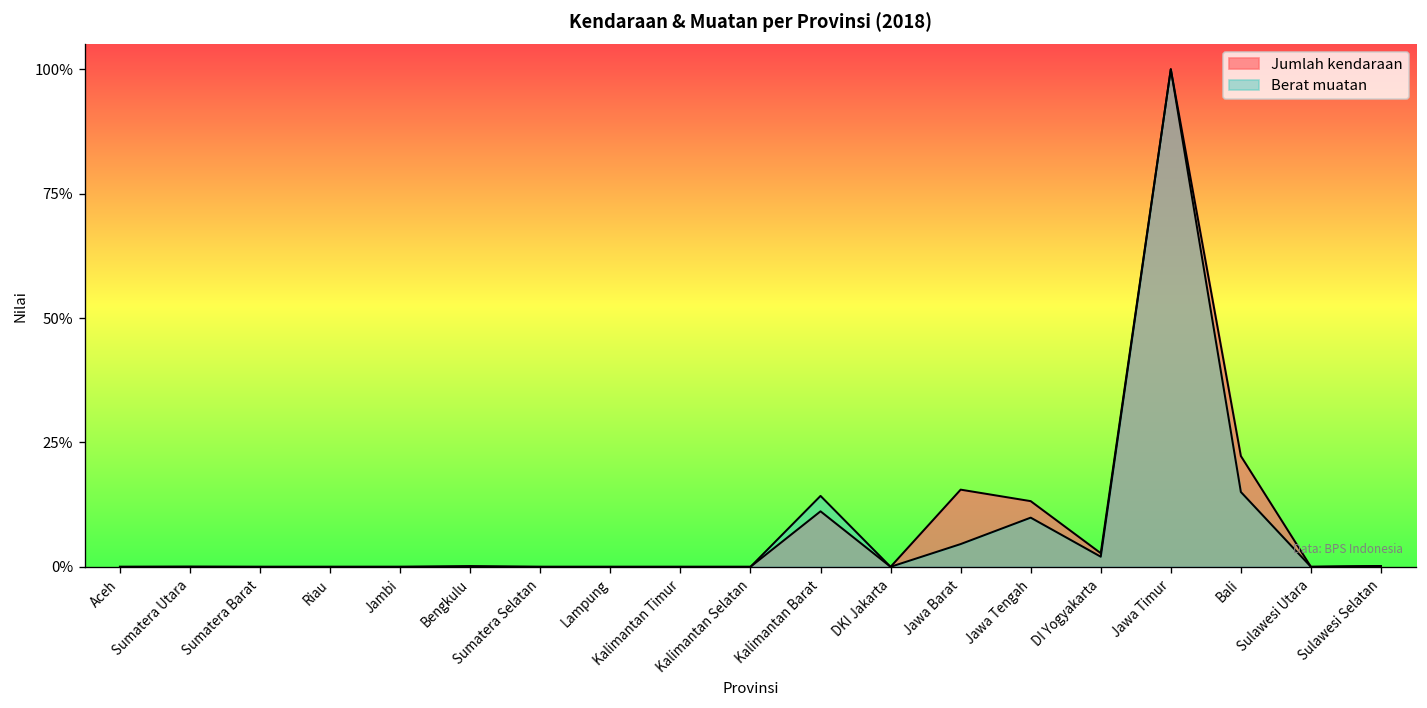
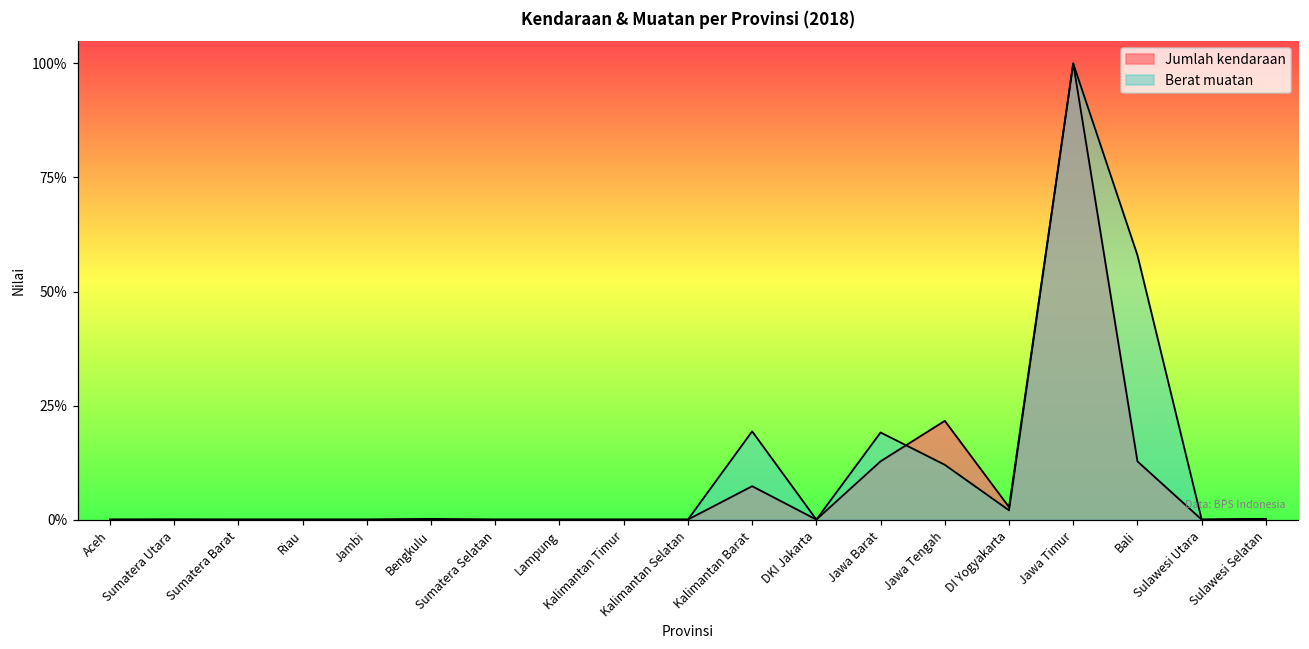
  {
    "Jumlah kendaraan": {
-     "Kalimantan Barat": "11%",
-     "Jawa Barat": "16%",
-     "Jawa Tengah": "13%",
+     "Kalimantan Barat": "7%",
+     "Jawa Barat": "13%",
+     "Jawa Tengah": "22%",
      "DI Yogyakarta": "3%",
-     "Bali": "22%"
+     "Bali": "13%"
    },
    "Berat muatan": {
-     "Kalimantan Barat": "14%",
-     "Jawa Barat": "5%",
-     "Jawa Tengah": "10%",
+     "Kalimantan Barat": "19%",
+     "Jawa Barat": "19%",
+     "Jawa Tengah": "12%",
      "DI Yogyakarta": "2%",
-     "Bali": "15%"
+     "Bali": "58%"
    }
  }
